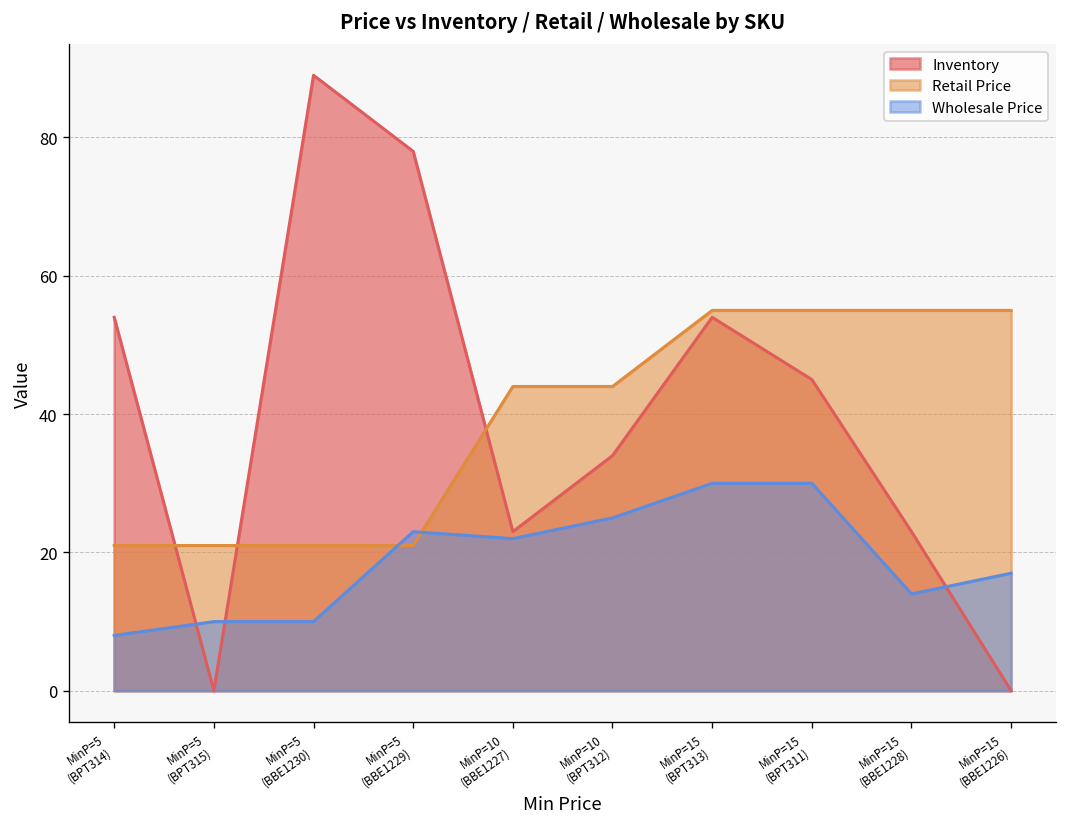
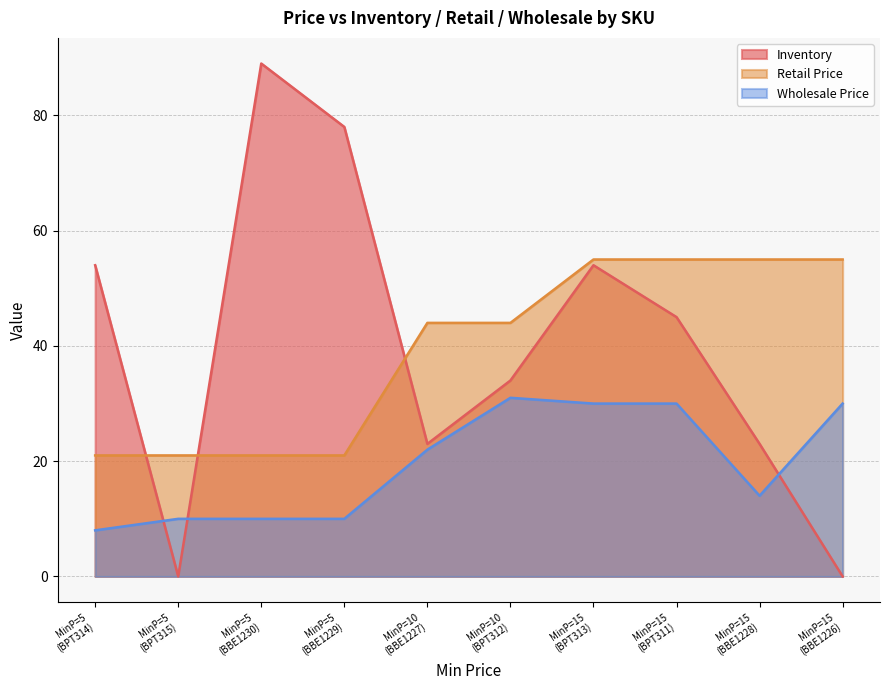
  {
    "Wholesale Price": {
      "MinP=5 (BPT314)": 8,
      "MinP=5 (BPT315)": 10,
      "MinP=5 (BBE1230)": 10,
-     "MinP=5 (BBE1229)": 23,
+     "MinP=5 (BBE1229)": 10,
      "MinP=10 (BBE1227)": 22,
-     "MinP=10 (BPT312)": 25,
+     "MinP=10 (BPT312)": 31,
      "MinP=15 (BPT313)": 30,
      "MinP=15 (BPT311)": 30,
      "MinP=15 (BBE1228)": 14,
-     "MinP=15 (BBE1226)": 17
+     "MinP=15 (BBE1226)": 30
    }
  }
